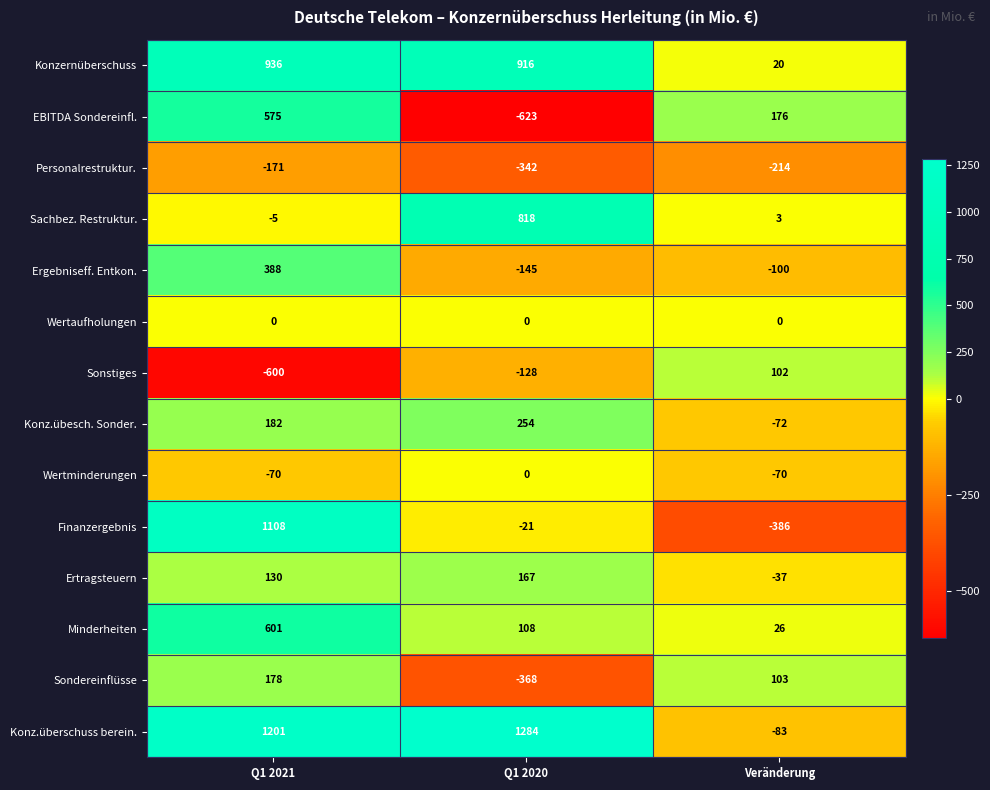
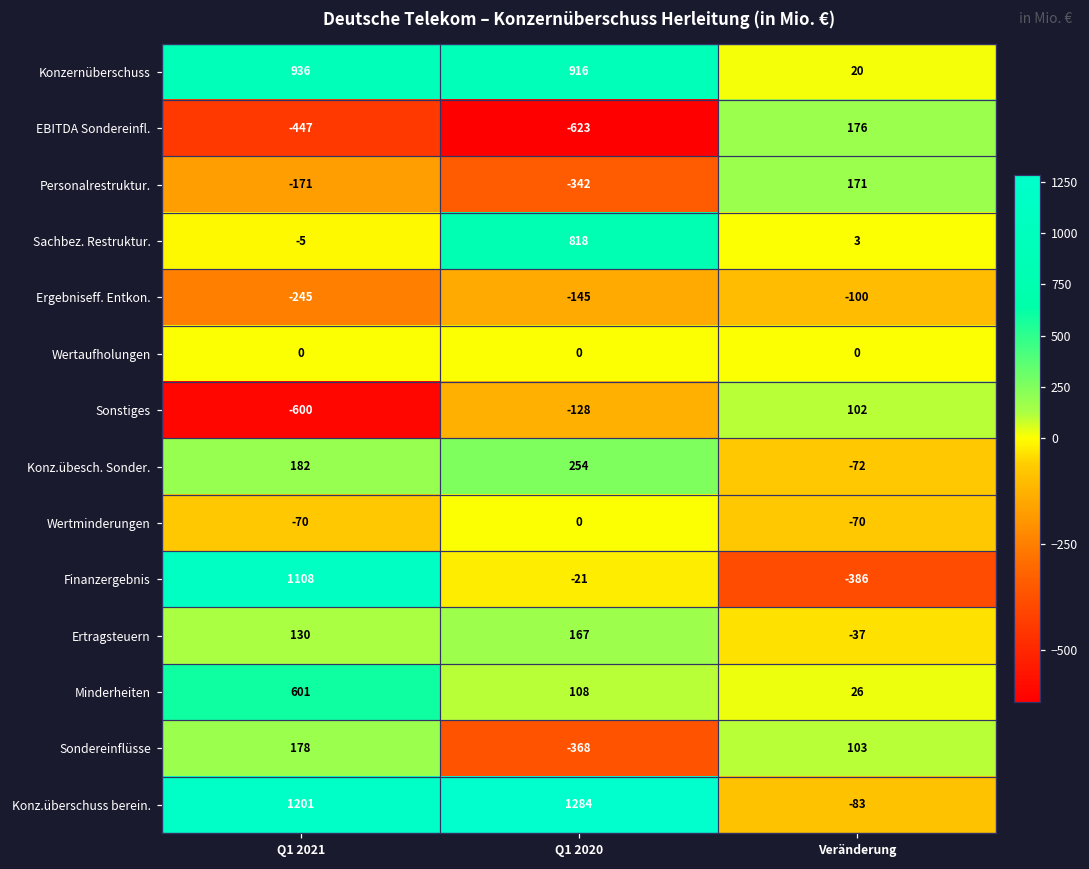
  {
    "Konzernüberschuss": {
      "Q1 2021": 936,
      "Q1 2020": 916,
      "Veränderung": 20
    },
    "EBITDA Sondereinfl.": {
-     "Q1 2021": 575,
+     "Q1 2021": -447,
      "Q1 2020": -623,
      "Veränderung": 176
    },
    "Personalrestruktur.": {
      "Q1 2021": -171,
      "Q1 2020": -342,
-     "Veränderung": -214
+     "Veränderung": 171
    },
    "Sachbez. Restruktur.": {
      "Q1 2021": -5,
      "Q1 2020": 818,
      "Veränderung": 3
    },
    "Ergebniseff. Entkon.": {
-     "Q1 2021": 388,
+     "Q1 2021": -245,
      "Q1 2020": -145,
      "Veränderung": -100
    },
    "Wertaufholungen": {
      "Q1 2021": 0,
      "Q1 2020": 0,
      "Veränderung": 0
    },
    "Sonstiges": {
      "Q1 2021": -600,
      "Q1 2020": -128,
      "Veränderung": 102
    },
    "Konz.übesch. Sonder.": {
      "Q1 2021": 182,
      "Q1 2020": 254,
      "Veränderung": -72
    },
    "Wertminderungen": {
      "Q1 2021": -70,
      "Q1 2020": 0,
      "Veränderung": -70
    },
    "Finanzergebnis": {
      "Q1 2021": 1108,
      "Q1 2020": -21,
      "Veränderung": -386
    },
    "Ertragsteuern": {
      "Q1 2021": 130,
      "Q1 2020": 167,
      "Veränderung": -37
    },
    "Minderheiten": {
      "Q1 2021": 601,
      "Q1 2020": 108,
      "Veränderung": 26
    },
    "Sondereinflüsse": {
      "Q1 2021": 178,
      "Q1 2020": -368,
      "Veränderung": 103
    },
    "Konz.überschuss berein.": {
      "Q1 2021": 1201,
      "Q1 2020": 1284,
      "Veränderung": -83
    }
  }
